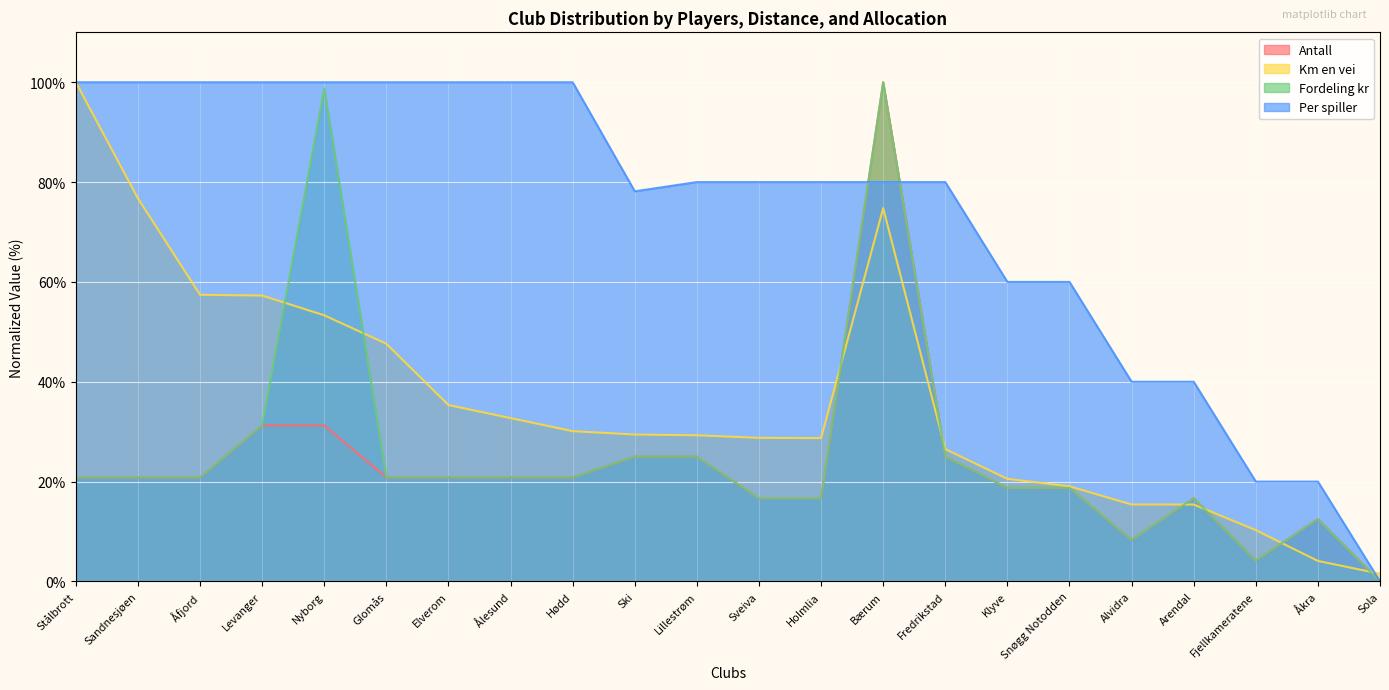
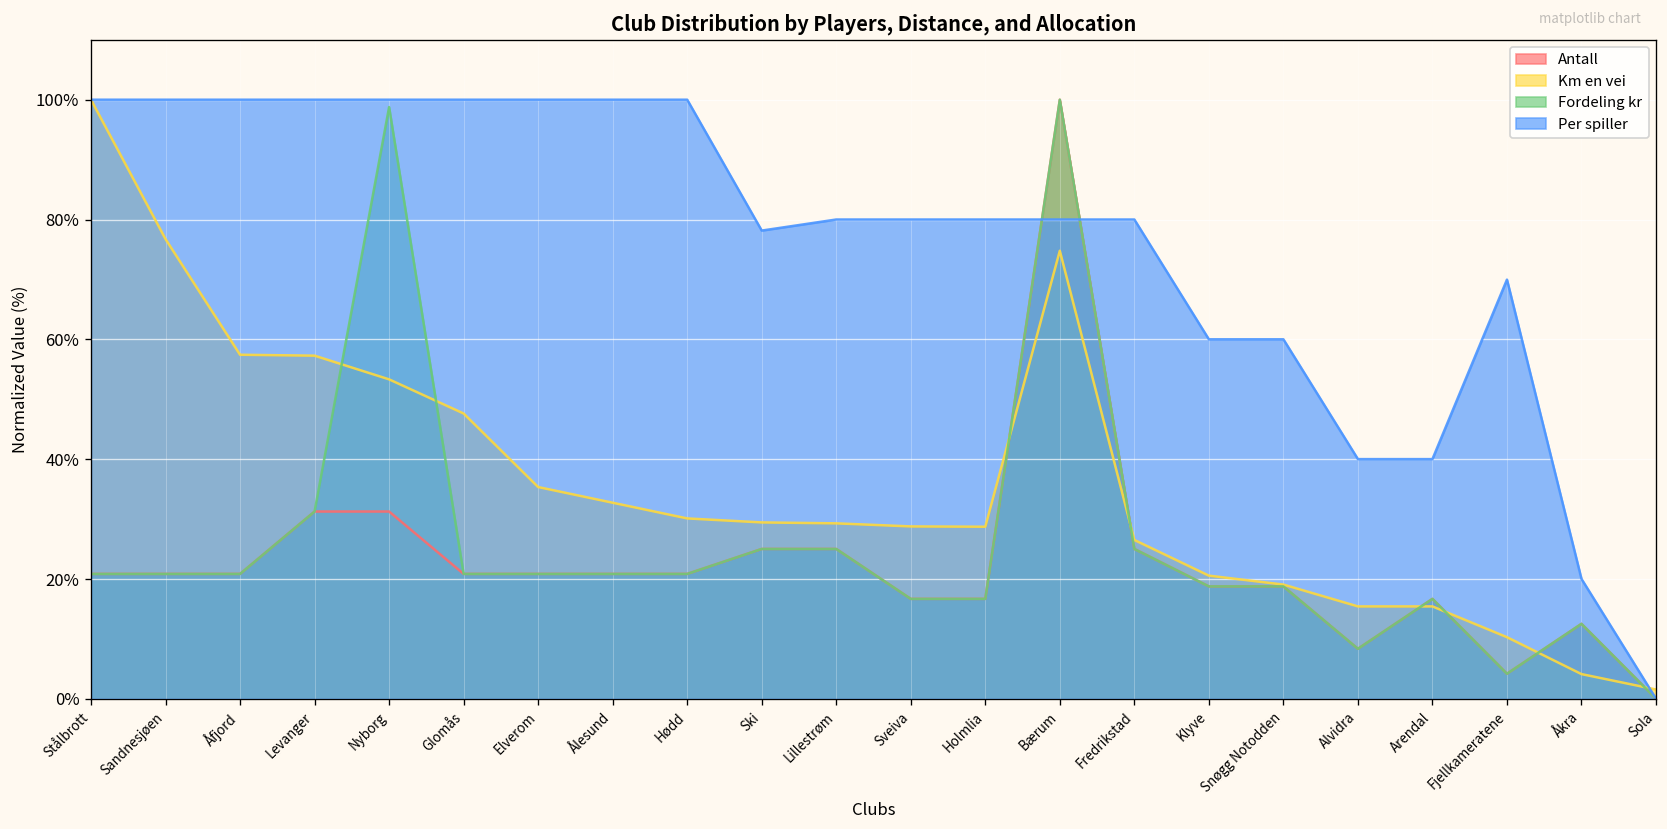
  {
    "Antall": {
      "Nyborg": "31%"
    },
    "Km en vei": {
      "Sandnesjøen": "77%",
      "Åfjord": "57%",
      "Levanger": "57%",
      "Nyborg": "53%",
      "Glomås": "48%",
      "Elverom": "35%",
      "Ålesund": "33%",
      "Hødd": "30%",
      "Ski": "29%",
      "Lillestrøm": "29%",
      "Sveiva": "29%",
      "Holmlia": "29%",
      "Bærum": "75%",
      "Fredrikstad": "27%",
      "Klyve": "21%",
      "Alvidra": "15%",
      "Arendal": "15%",
      "Fjellkameratene": "10%",
      "Åkra": "4%",
      "Sola": "2%"
    },
    "Fordeling kr": {
      "Nyborg": "99%"
    },
    "Per spiller": {
      "Sandnesjøen": "100%",
      "Åfjord": "100%",
      "Levanger": "100%",
      "Nyborg": "100%",
      "Glomås": "100%",
      "Elverom": "100%",
      "Ålesund": "100%",
      "Hødd": "100%",
      "Ski": "78%",
      "Lillestrøm": "80%",
      "Sveiva": "80%",
      "Holmlia": "80%",
      "Bærum": "80%",
      "Fredrikstad": "80%",
      "Klyve": "60%",
      "Snøgg Notodden": "60%",
      "Alvidra": "40%",
      "Arendal": "40%",
-     "Fjellkameratene": "20%",
+     "Fjellkameratene": "70%",
      "Åkra": "20%"
    }
  }
